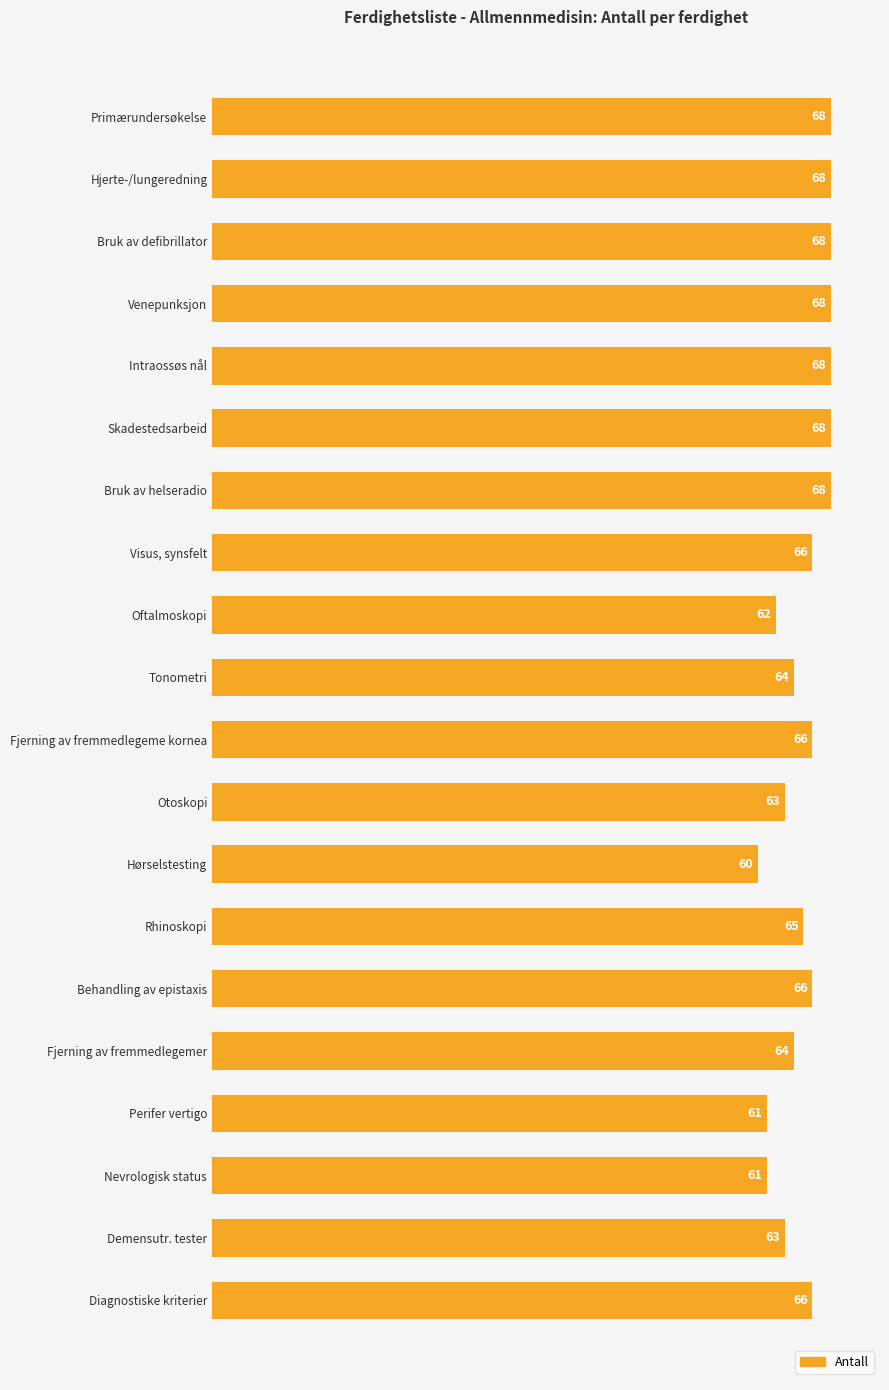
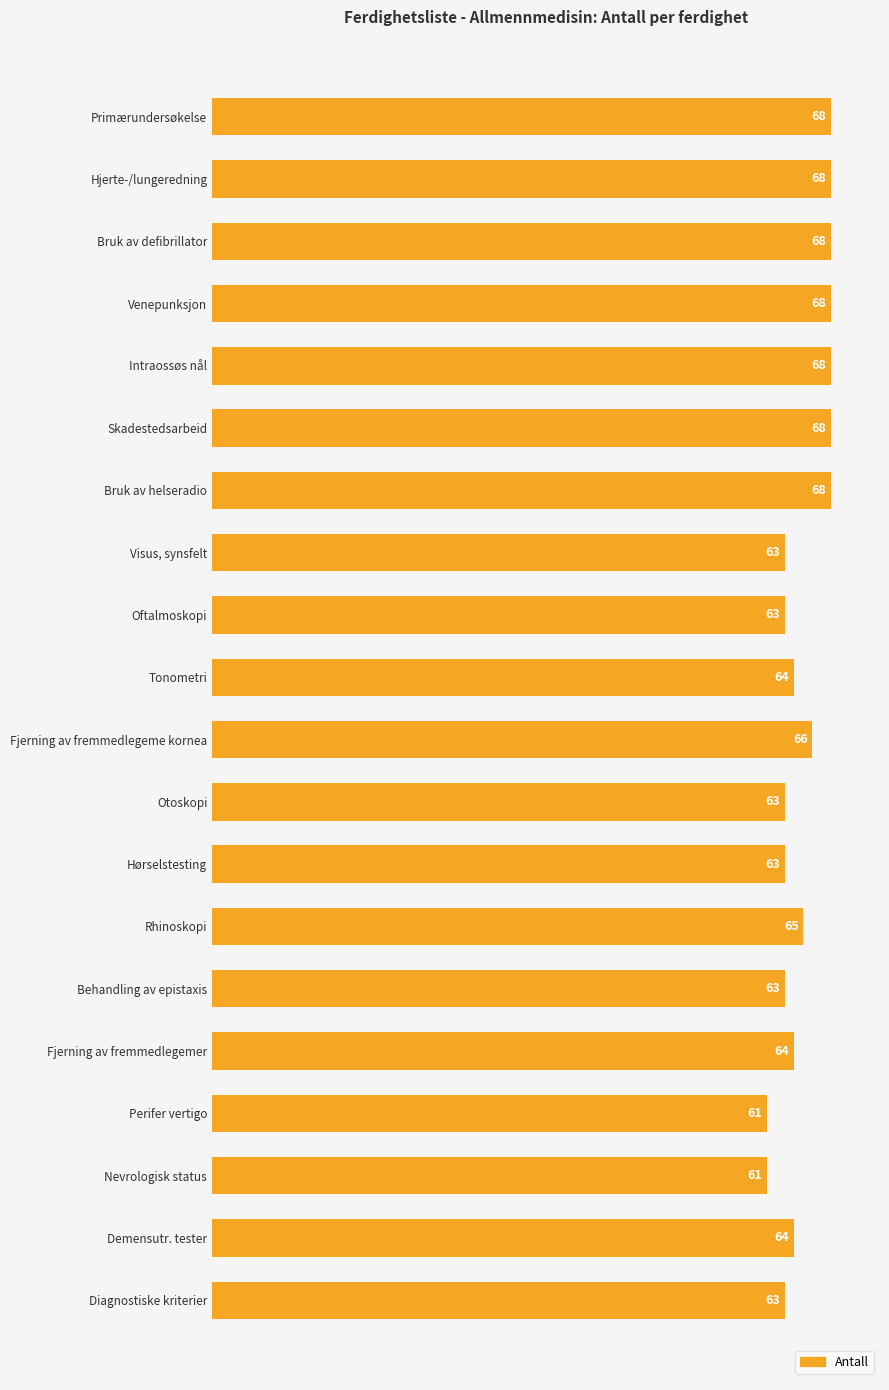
  {
    "Primærundersøkelse": 68,
    "Hjerte-/lungeredning": 68,
    "Bruk av defibrillator": 68,
    "Venepunksjon": 68,
    "Intraossøs nål": 68,
    "Skadestedsarbeid": 68,
    "Bruk av helseradio": 68,
-   "Visus, synsfelt": 66,
-   "Oftalmoskopi": 62,
+   "Visus, synsfelt": 63,
+   "Oftalmoskopi": 63,
    "Tonometri": 64,
    "Fjerning av fremmedlegeme kornea": 66,
    "Otoskopi": 63,
-   "Hørselstesting": 60,
+   "Hørselstesting": 63,
    "Rhinoskopi": 65,
-   "Behandling av epistaxis": 66,
+   "Behandling av epistaxis": 63,
    "Fjerning av fremmedlegemer": 64,
    "Perifer vertigo": 61,
    "Nevrologisk status": 61,
-   "Demensutr. tester": 63,
-   "Diagnostiske kriterier": 66
+   "Demensutr. tester": 64,
+   "Diagnostiske kriterier": 63
  }
